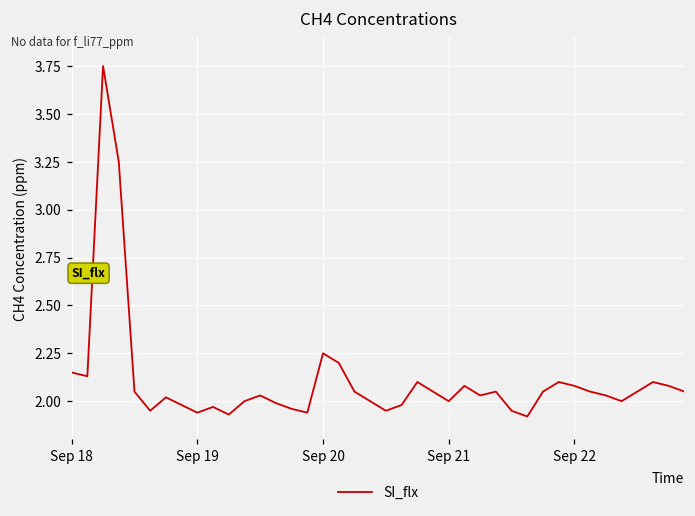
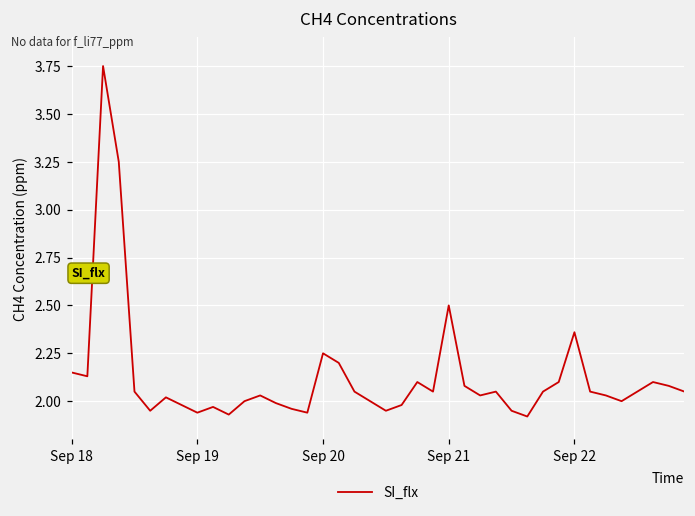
  {
    "Sep 18": 2.15,
    "Sep 19": 1.94,
    "Sep 20": 2.25,
-   "Sep 21": 2.0,
-   "Sep 22": 2.08
+   "Sep 21": 2.5,
+   "Sep 22": 2.36
  }
